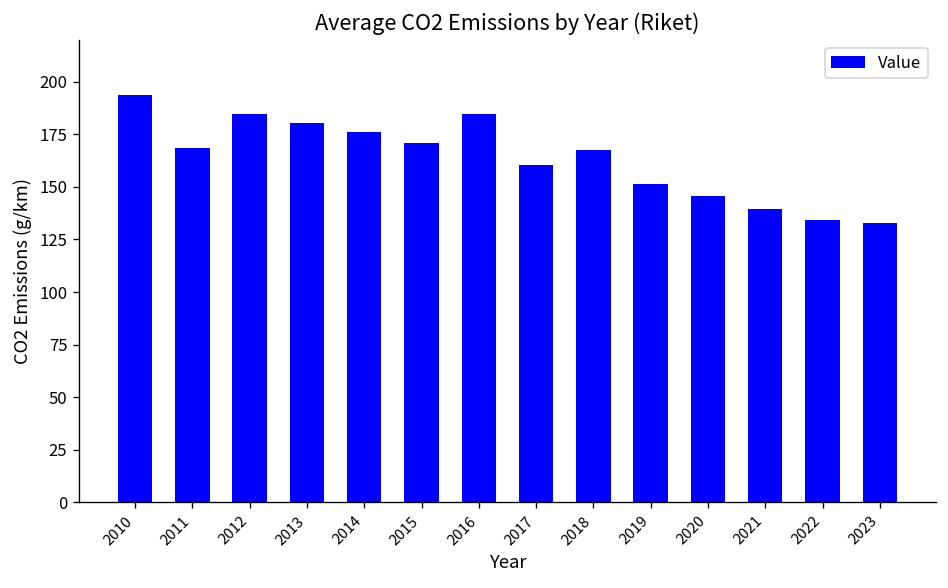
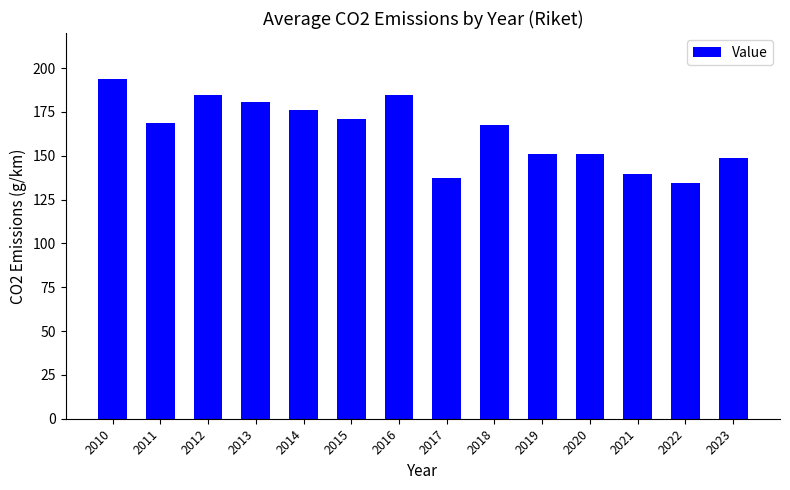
  {
    "2010": 194,
    "2011": 169,
    "2012": 185,
    "2013": 180,
    "2014": 176,
    "2015": 171,
    "2016": 184,
-   "2017": 160,
+   "2017": 137,
    "2018": 167,
    "2019": 151,
-   "2020": 146,
+   "2020": 151,
    "2021": 140,
    "2022": 134,
-   "2023": 133
+   "2023": 148
  }
